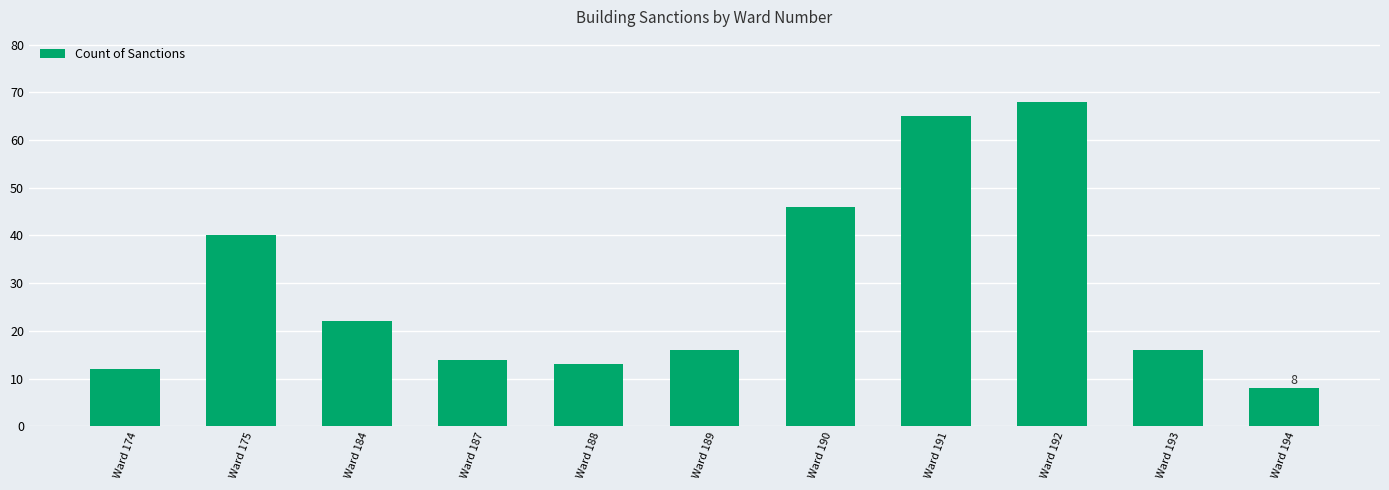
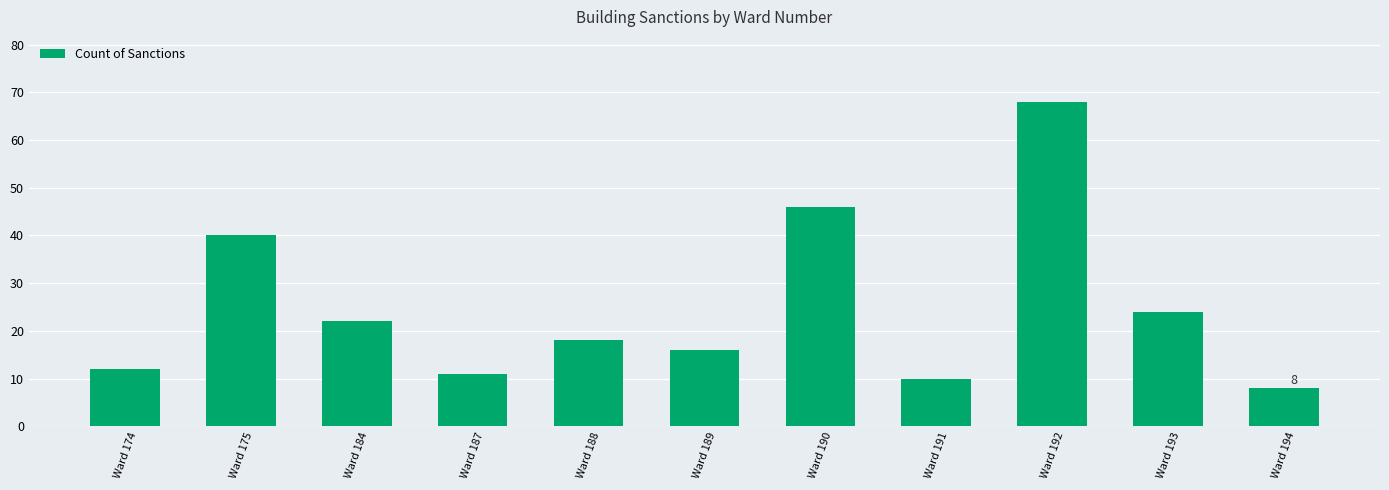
  {
    "Ward 174": 12,
    "Ward 175": 40,
    "Ward 184": 22,
-   "Ward 187": 14,
-   "Ward 188": 13,
+   "Ward 187": 11,
+   "Ward 188": 18,
    "Ward 189": 16,
    "Ward 190": 46,
-   "Ward 191": 65,
+   "Ward 191": 10,
    "Ward 192": 68,
-   "Ward 193": 16
+   "Ward 193": 24
  }
